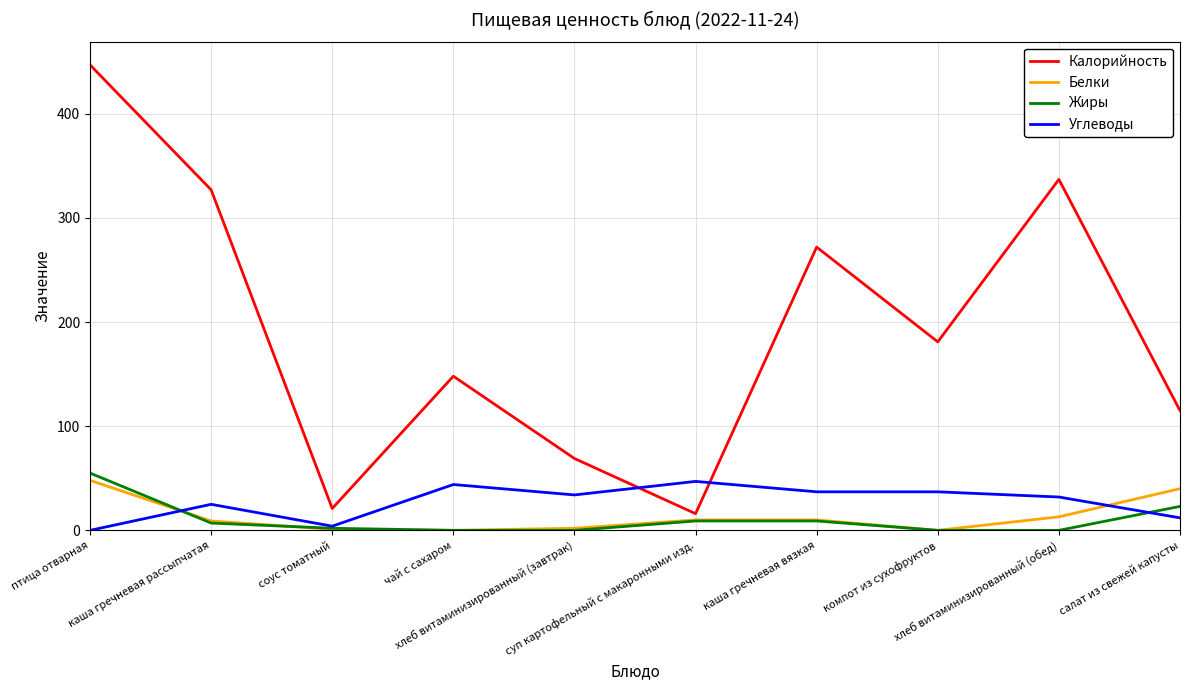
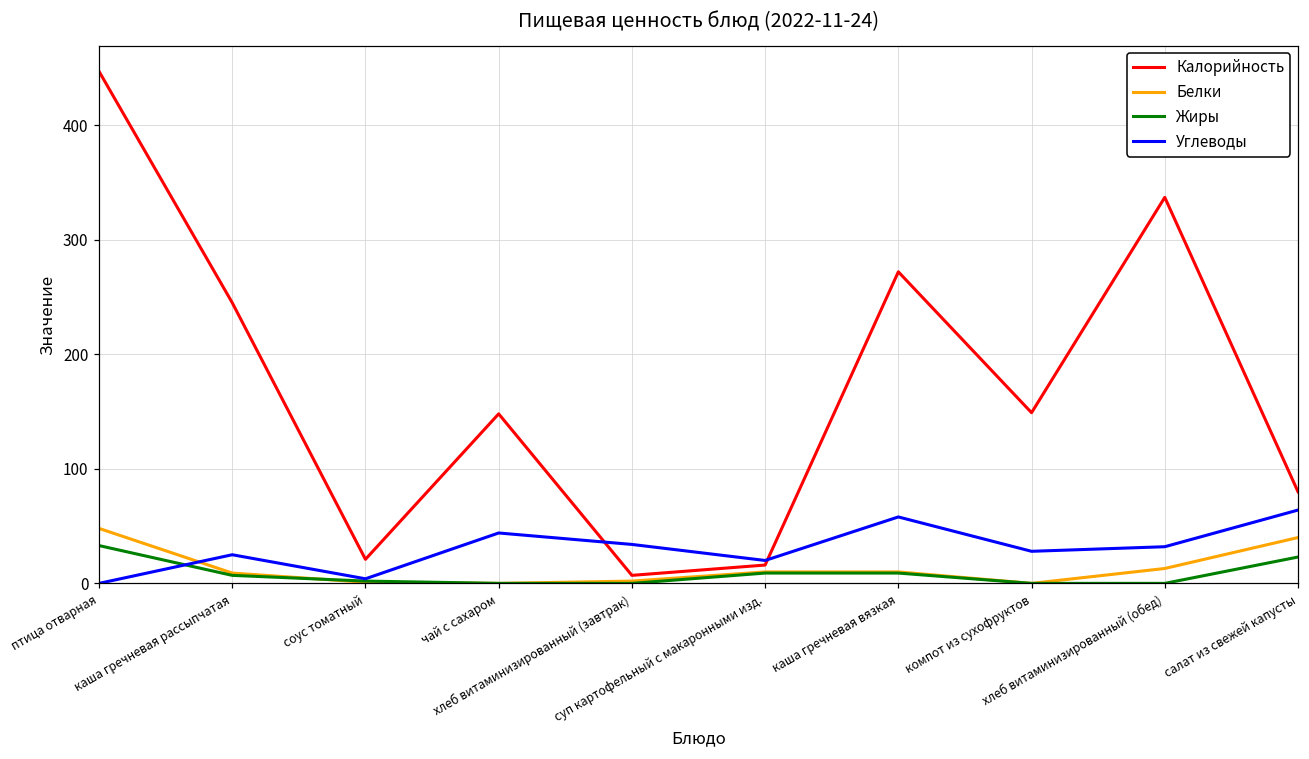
  {
    "Калорийность": {
      "птица отварная": 447,
-     "каша гречневая рассыпчатая": 327,
+     "каша гречневая рассыпчатая": 245,
      "соус томатный": 21,
      "чай с сахаром": 148,
-     "хлеб витаминизированный (завтрак)": 69,
+     "хлеб витаминизированный (завтрак)": 7,
      "суп картофельный с макаронными изд.": 16,
      "каша гречневая вязкая": 272,
-     "компот из сухофруктов": 181,
+     "компот из сухофруктов": 149,
      "хлеб витаминизированный (обед)": 337,
-     "салат из свежей капусты": 115
+     "салат из свежей капусты": 80
    },
    "Белки": {
      "птица отварная": 48,
      "хлеб витаминизированный (обед)": 13,
      "салат из свежей капусты": 40
    },
    "Жиры": {
-     "птица отварная": 55,
+     "птица отварная": 33,
      "хлеб витаминизированный (обед)": 0,
      "салат из свежей капусты": 23
    },
    "Углеводы": {
      "птица отварная": 0,
      "каша гречневая рассыпчатая": 25,
      "чай с сахаром": 44,
      "хлеб витаминизированный (завтрак)": 34,
-     "суп картофельный с макаронными изд.": 47,
-     "каша гречневая вязкая": 37,
-     "компот из сухофруктов": 37,
+     "суп картофельный с макаронными изд.": 20,
+     "каша гречневая вязкая": 58,
+     "компот из сухофруктов": 28,
      "хлеб витаминизированный (обед)": 32,
-     "салат из свежей капусты": 12
+     "салат из свежей капусты": 64
    }
  }
